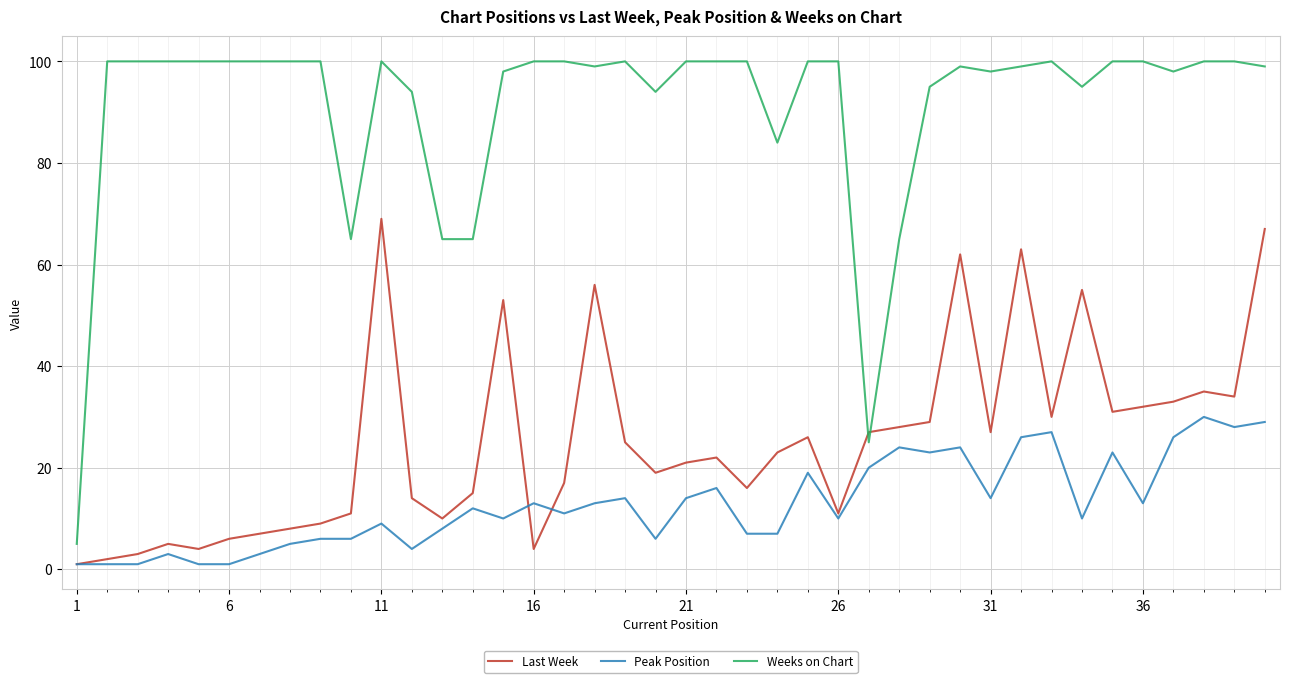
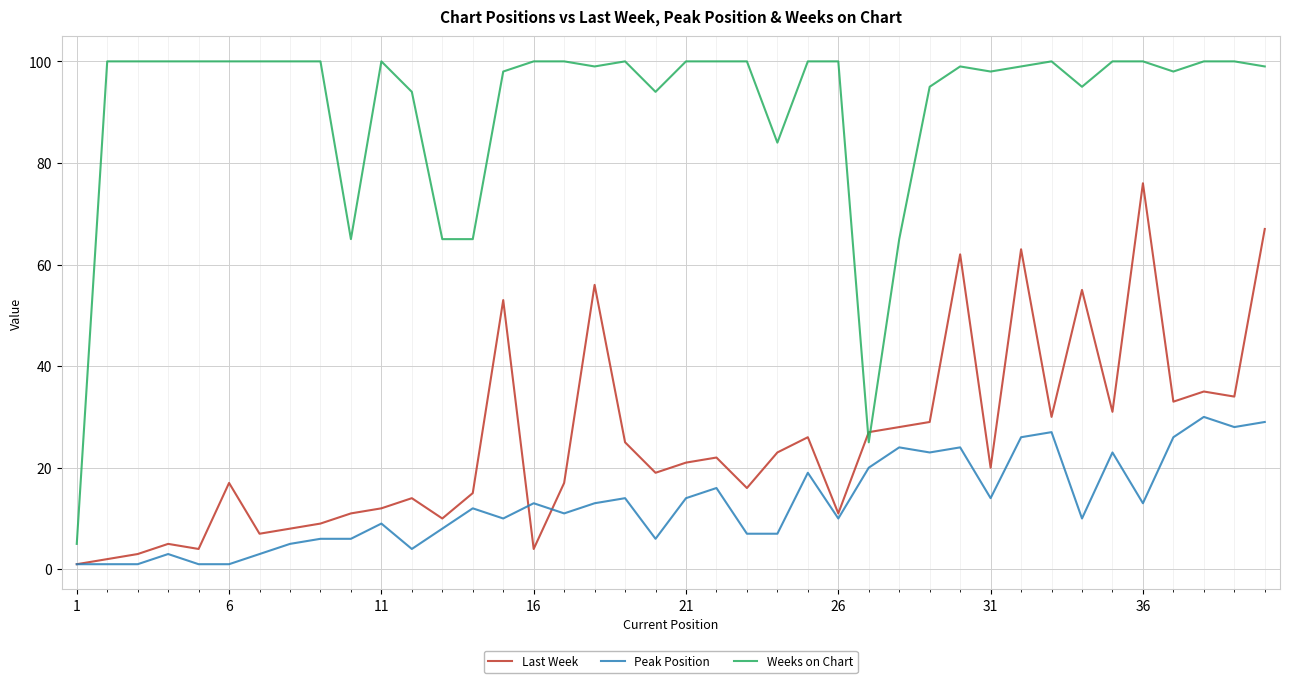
  {
    "Last Week": {
-     "6": 6,
-     "11": 69,
+     "6": 17,
+     "11": 12,
      "16": 4,
      "21": 21,
      "26": 11,
-     "31": 27,
-     "36": 32
+     "31": 20,
+     "36": 76
    },
    "Peak Position": {
      "6": 1,
      "11": 9,
      "16": 13,
      "21": 14,
      "26": 10,
      "31": 14,
      "36": 13
    },
    "Weeks on Chart": {
      "1": 5,
      "6": 100,
      "11": 100,
      "16": 100,
      "21": 100,
      "26": 100,
      "31": 98,
      "36": 100
    }
  }
